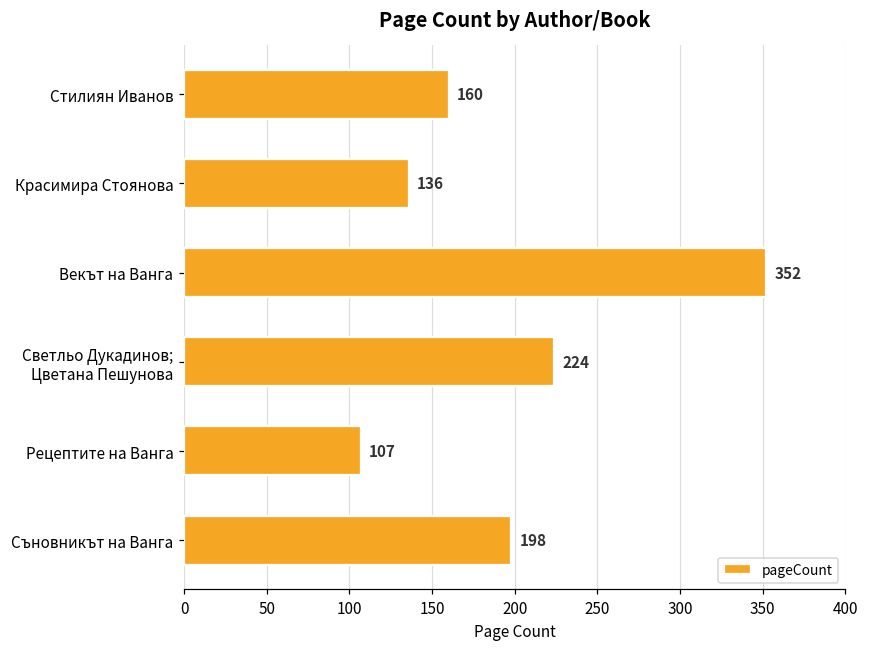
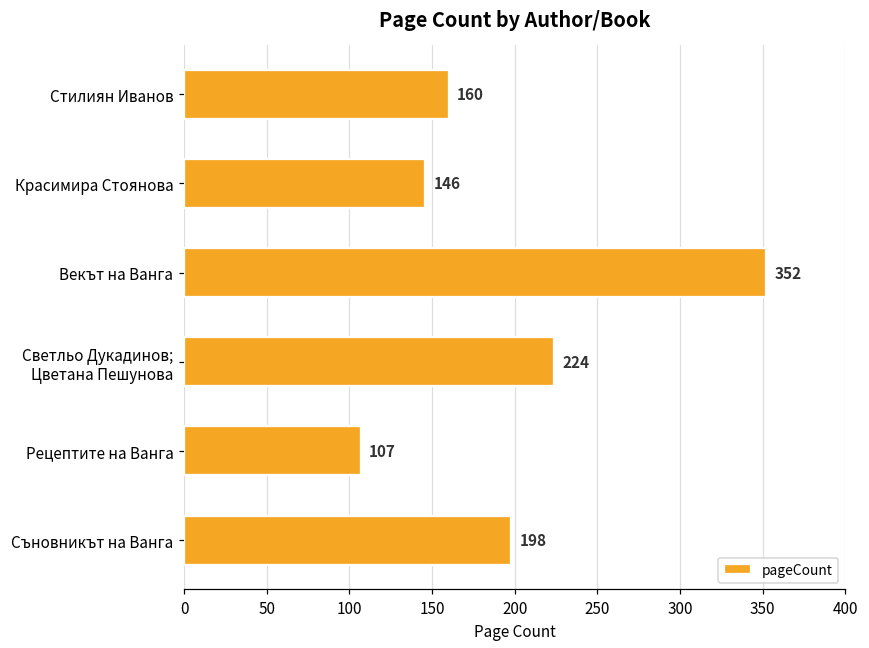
  {
    "Стилиян Иванов": 160,
-   "Красимира Стоянова": 136,
+   "Красимира Стоянова": 146,
    "Векът на Ванга": 352,
    "Светльо Дукадинов; Цветана Пешунова": 224,
    "Рецептите на Ванга": 107,
    "Съновникът на Ванга": 198
  }
